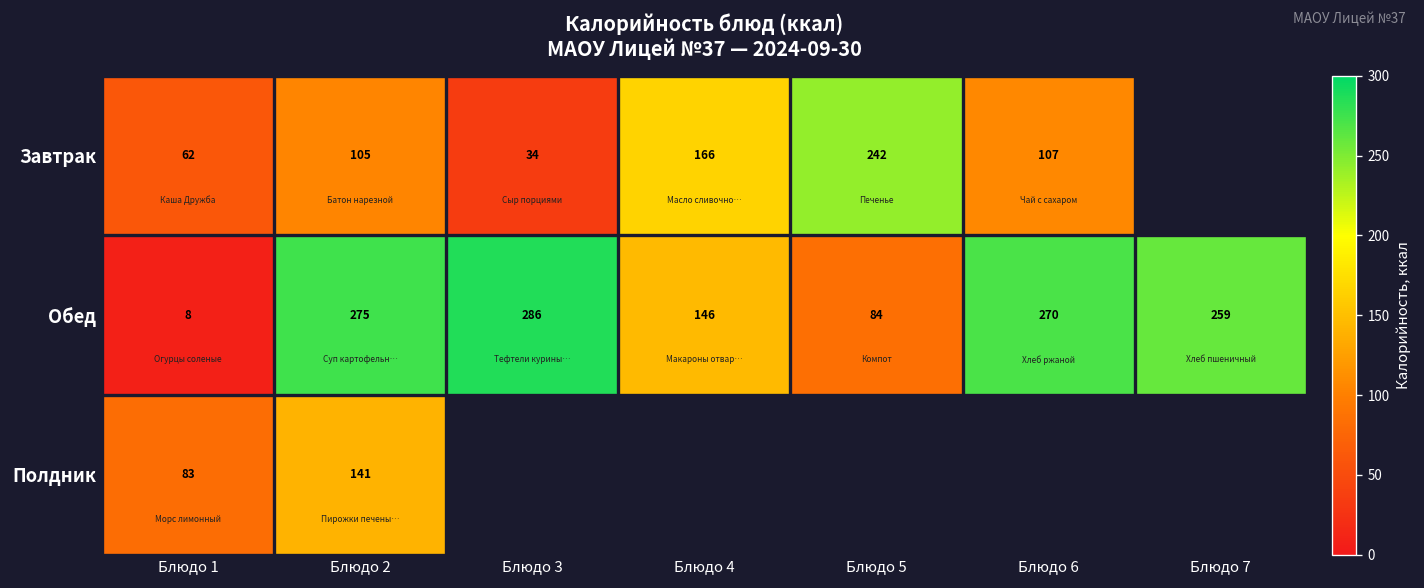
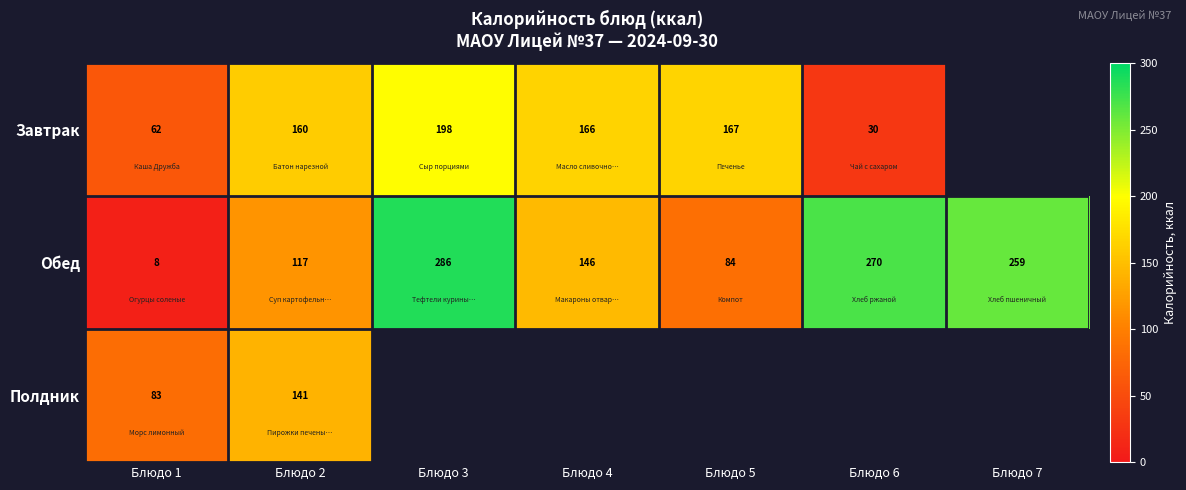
  {
    "Завтрак": {
-     "Блюдо 2": 105,
-     "Блюдо 3": 34,
-     "Блюдо 5": 242,
-     "Блюдо 6": 107
+     "Блюдо 2": 160,
+     "Блюдо 3": 198,
+     "Блюдо 5": 167,
+     "Блюдо 6": 30
    },
    "Обед": {
-     "Блюдо 2": 275
+     "Блюдо 2": 117
    }
  }
